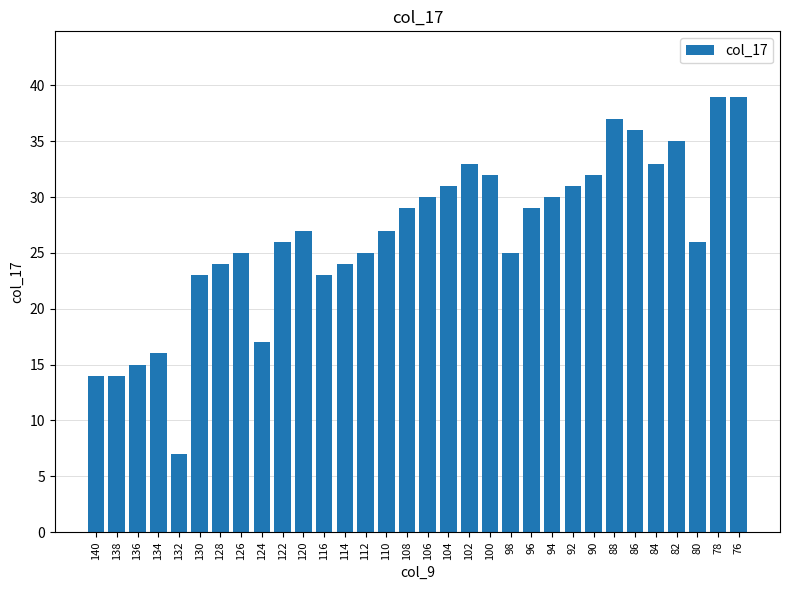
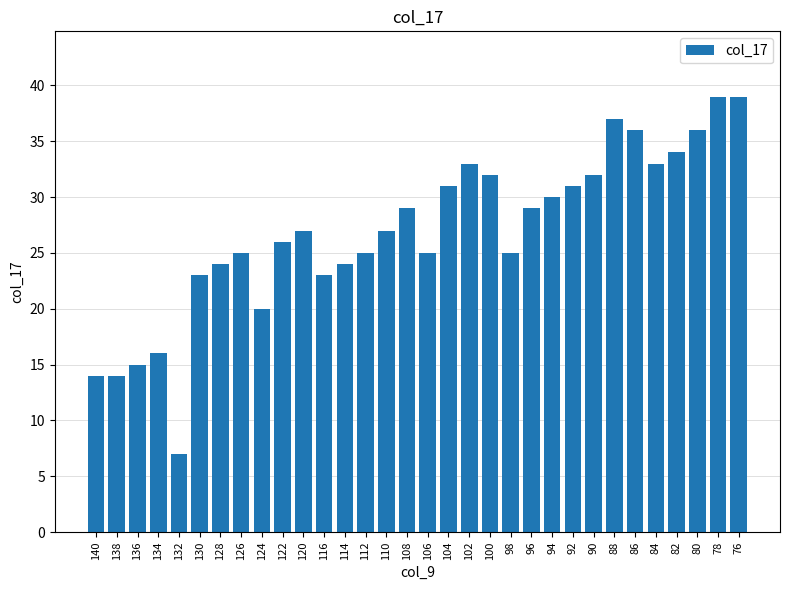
  {
    "140": 14,
    "138": 14,
    "136": 15,
    "134": 16,
    "132": 7,
    "130": 23,
    "128": 24,
    "126": 25,
-   "124": 17,
+   "124": 20,
    "122": 26,
    "120": 27,
    "116": 23,
    "114": 24,
    "112": 25,
    "110": 27,
    "108": 29,
-   "106": 30,
+   "106": 25,
    "104": 31,
    "102": 33,
    "100": 32,
    "98": 25,
    "96": 29,
    "94": 30,
    "92": 31,
    "90": 32,
    "88": 37,
    "86": 36,
    "84": 33,
-   "82": 35,
-   "80": 26,
+   "82": 34,
+   "80": 36,
    "78": 39,
    "76": 39
  }
